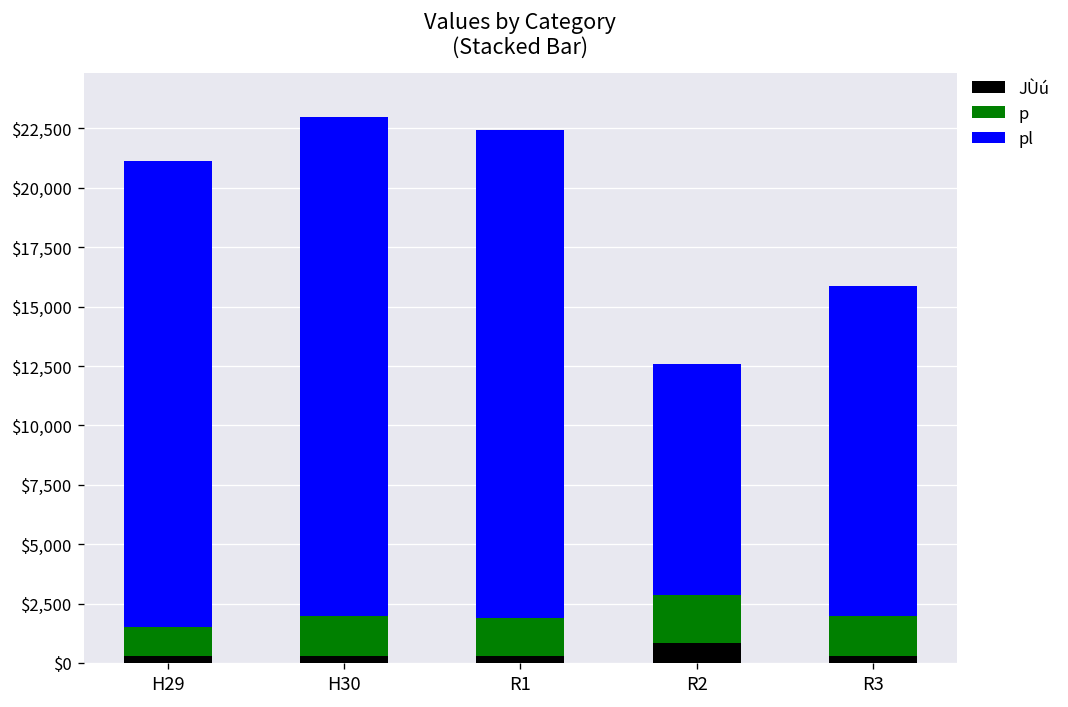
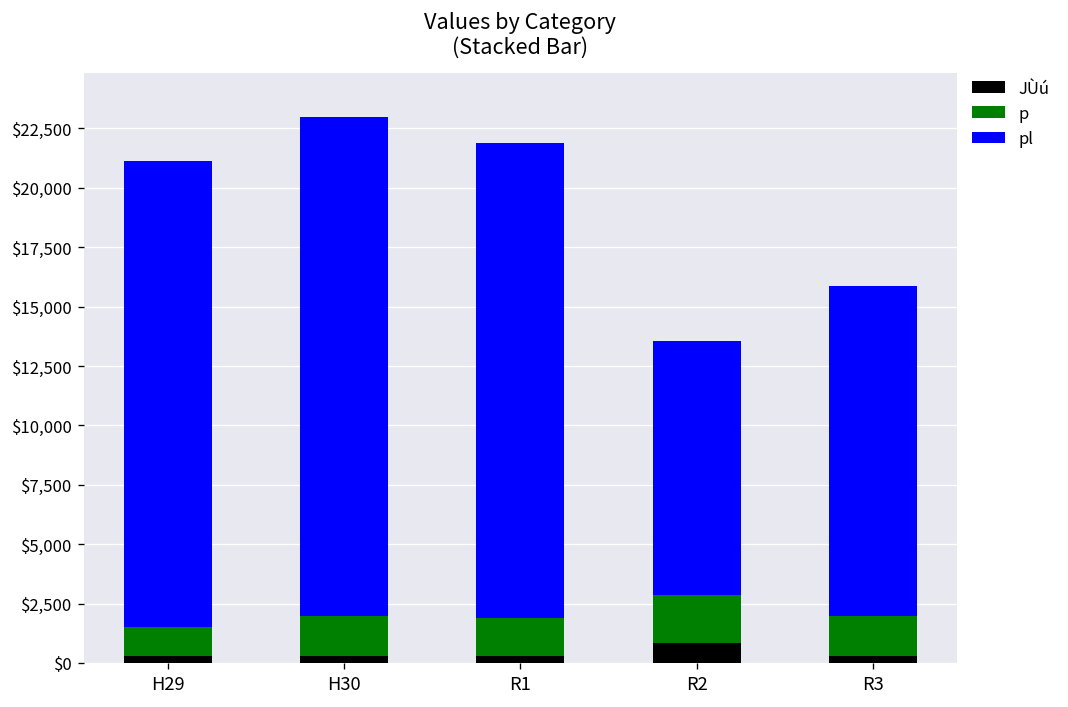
  {
    "JÙú": {
      "H29": "$300",
      "H30": "$300",
      "R1": "$300",
      "R2": "$800",
      "R3": "$300"
    },
    "p": {
      "H29": "$1,200",
      "H30": "$1,700",
      "R1": "$1,600",
      "R2": "$2,000",
      "R3": "$1,700"
    },
    "pl": {
      "H29": "$19,600",
      "H30": "$21,000",
-     "R1": "$20,600",
-     "R2": "$9,700",
+     "R1": "$20,000",
+     "R2": "$10,700",
      "R3": "$13,900"
    }
  }
